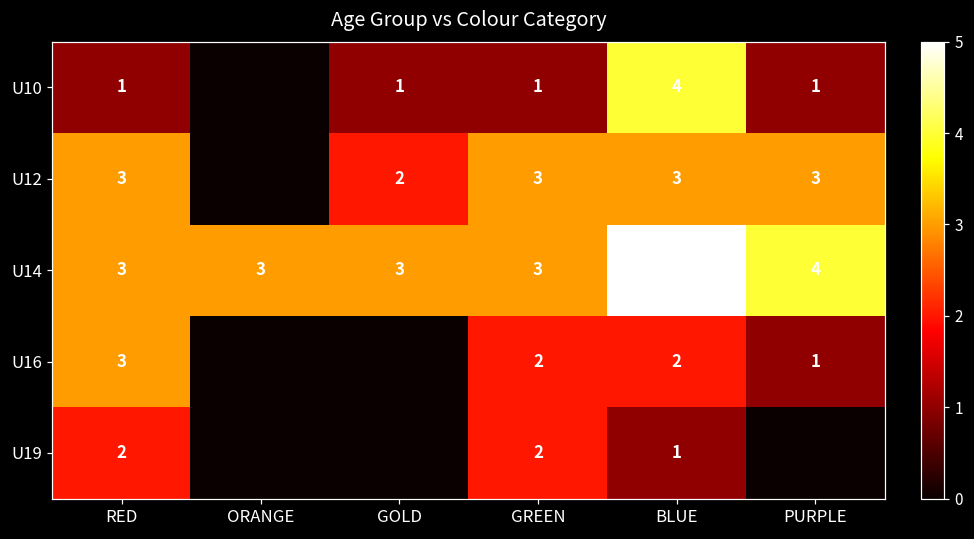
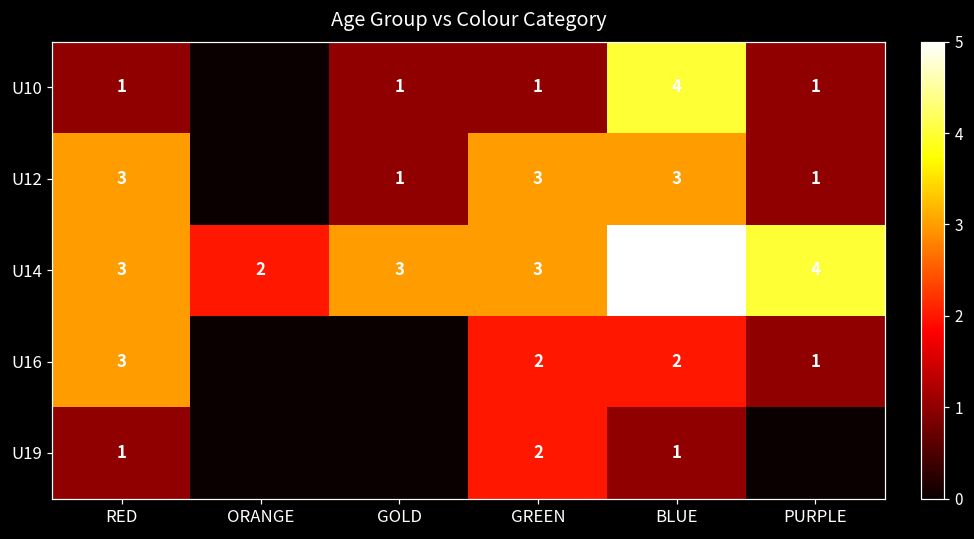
  {
    "U10": {
      "RED": 1,
      "GOLD": 1,
      "GREEN": 1,
      "BLUE": 4,
      "PURPLE": 1
    },
    "U12": {
      "RED": 3,
-     "GOLD": 2,
+     "GOLD": 1,
      "GREEN": 3,
      "BLUE": 3,
-     "PURPLE": 3
+     "PURPLE": 1
    },
    "U14": {
      "RED": 3,
-     "ORANGE": 3,
+     "ORANGE": 2,
      "GOLD": 3,
      "GREEN": 3,
      "PURPLE": 4
    },
    "U16": {
      "RED": 3,
      "GREEN": 2,
      "BLUE": 2,
      "PURPLE": 1
    },
    "U19": {
-     "RED": 2,
+     "RED": 1,
      "GREEN": 2,
      "BLUE": 1
    }
  }
